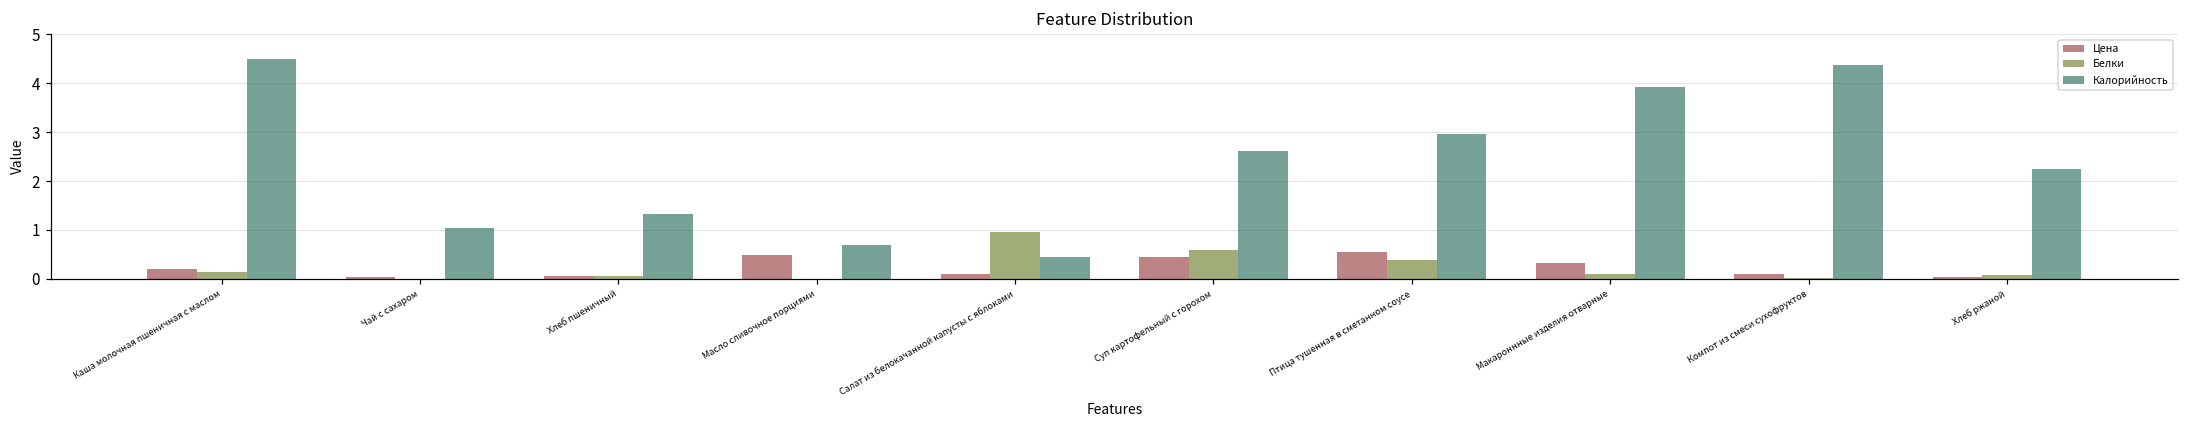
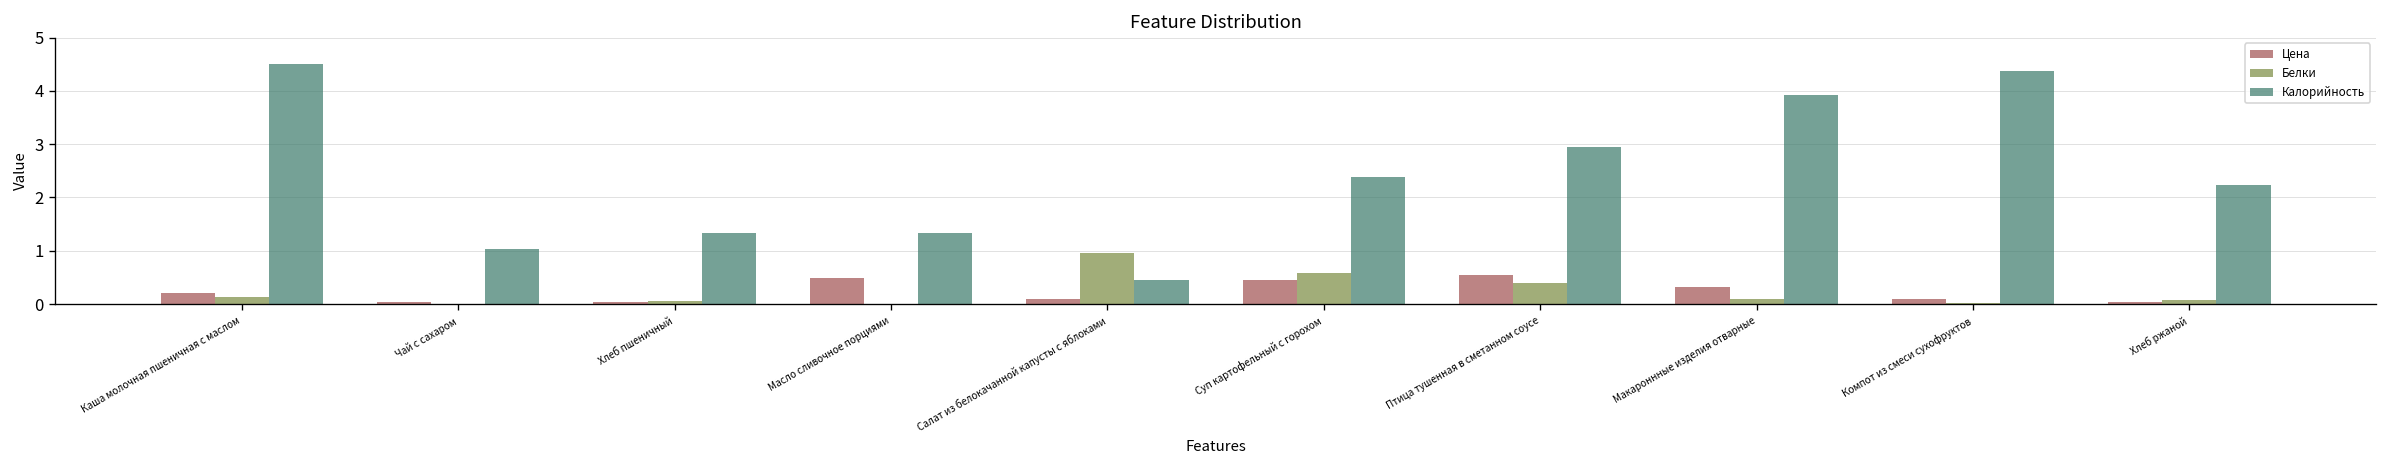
  {
    "Цена": {
      "Каша молочная пшеничная с маслом": 0.2,
      "Масло сливочное порциями": 0.5,
      "Салат из белокачанной капусты с яблоками": 0.1,
      "Суп картофельный с горохом": 0.5,
      "Птица тушенная в сметанном соусе": 0.5,
      "Макароннные изделия отварные": 0.3,
      "Компот из смеси сухофруктов": 0.1
    },
    "Белки": {
      "Каша молочная пшеничная с маслом": 0.1,
      "Салат из белокачанной капусты с яблоками": 1.0,
      "Суп картофельный с горохом": 0.6,
      "Птица тушенная в сметанном соусе": 0.4,
      "Макароннные изделия отварные": 0.1,
      "Хлеб ржаной": 0.1
    },
    "Калорийность": {
      "Каша молочная пшеничная с маслом": 4.5,
      "Чай с сахаром": 1.0,
      "Хлеб пшеничный": 1.3,
-     "Масло сливочное порциями": 0.7,
+     "Масло сливочное порциями": 1.3,
      "Салат из белокачанной капусты с яблоками": 0.4,
-     "Суп картофельный с горохом": 2.6,
+     "Суп картофельный с горохом": 2.4,
      "Птица тушенная в сметанном соусе": 3.0,
      "Макароннные изделия отварные": 3.9,
      "Компот из смеси сухофруктов": 4.4,
      "Хлеб ржаной": 2.2
    }
  }
